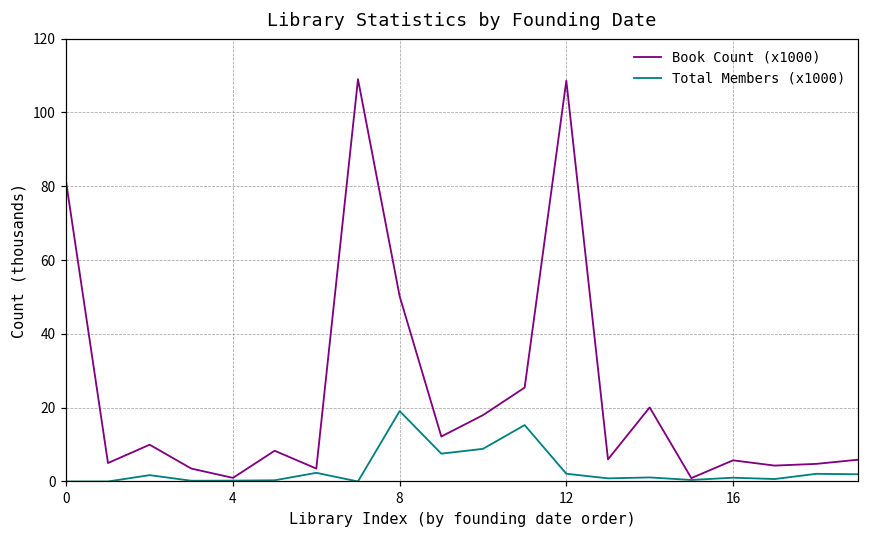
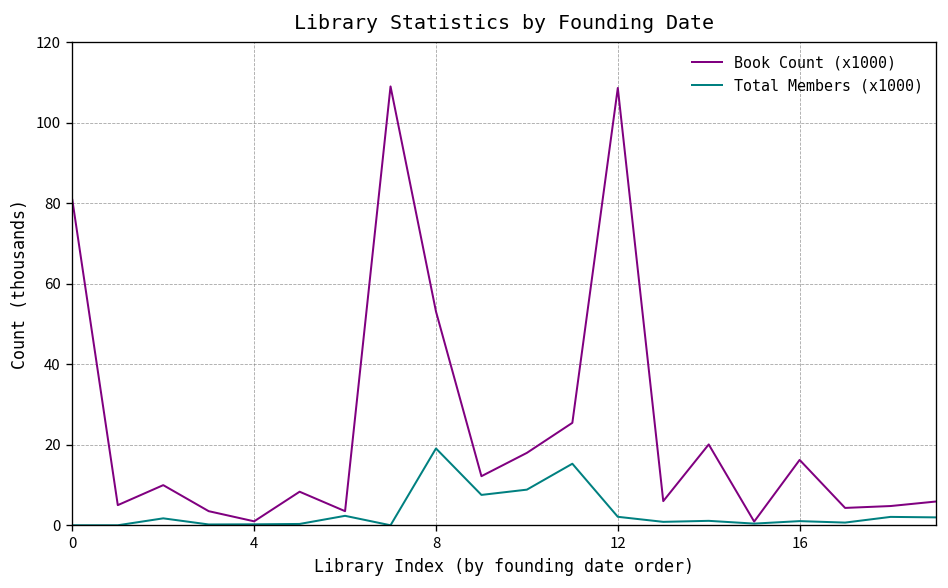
  {
    "Book Count (x1000)": {
      "0": 81,
-     "8": 50,
+     "8": 53,
      "12": 109,
-     "16": 6
+     "16": 16
    },
    "Total Members (x1000)": {
      "0": 0,
      "8": 19,
      "12": 2,
      "16": 1
    }
  }
